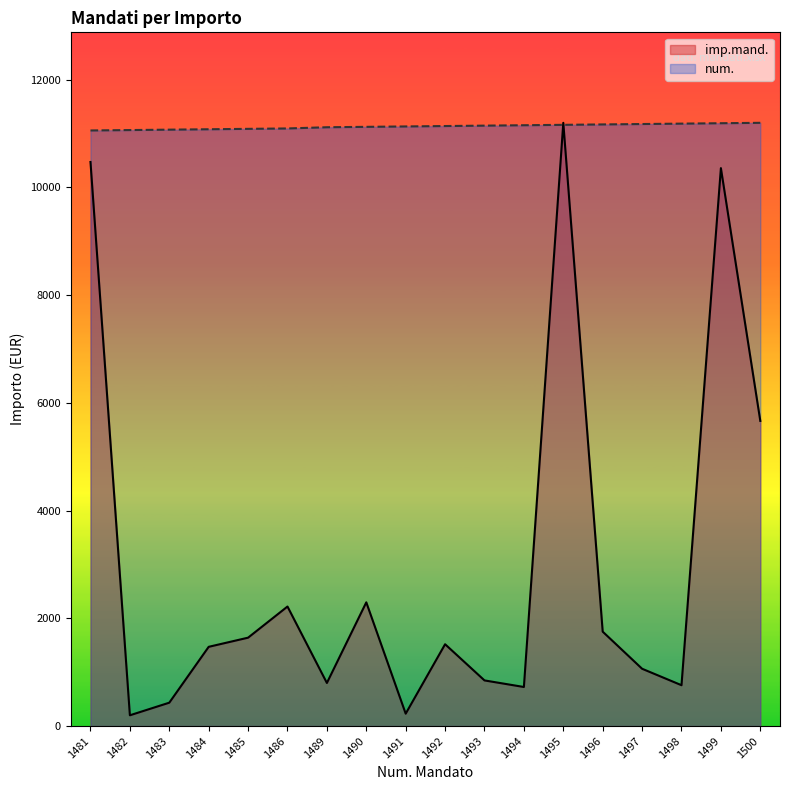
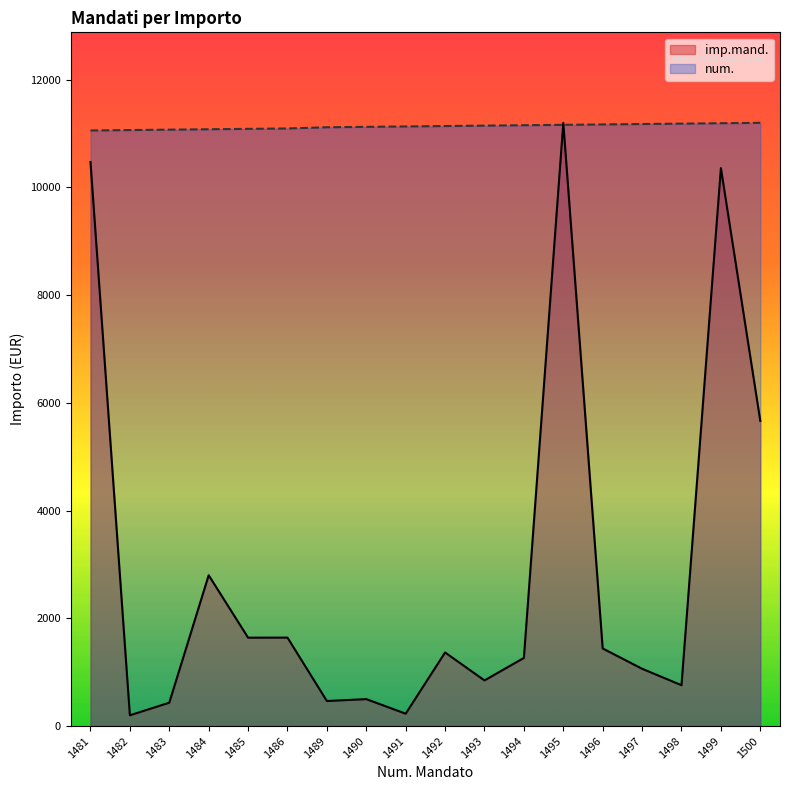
  {
    "imp.mand.": {
      "1481": 10500,
      "1482": 200,
      "1483": 400,
-     "1484": 1500,
+     "1484": 2800,
      "1485": 1600,
-     "1486": 2200,
-     "1489": 800,
-     "1490": 2300,
+     "1486": 1600,
+     "1489": 500,
+     "1490": 500,
      "1491": 200,
-     "1492": 1500,
+     "1492": 1400,
      "1493": 800,
-     "1494": 700,
-     "1496": 1800,
+     "1494": 1300,
+     "1496": 1400,
      "1497": 1100,
      "1498": 800,
      "1499": 10400,
      "1500": 5700
    },
    "num.": {
      "1481": 11100,
      "1482": 11100,
      "1483": 11100,
      "1484": 11100,
      "1485": 11100,
      "1486": 11100,
      "1489": 11100,
      "1490": 11100,
      "1491": 11100,
      "1492": 11100,
      "1493": 11100,
      "1494": 11200,
      "1496": 11200,
      "1497": 11200,
      "1498": 11200,
      "1499": 11200,
      "1500": 11200
    }
  }
